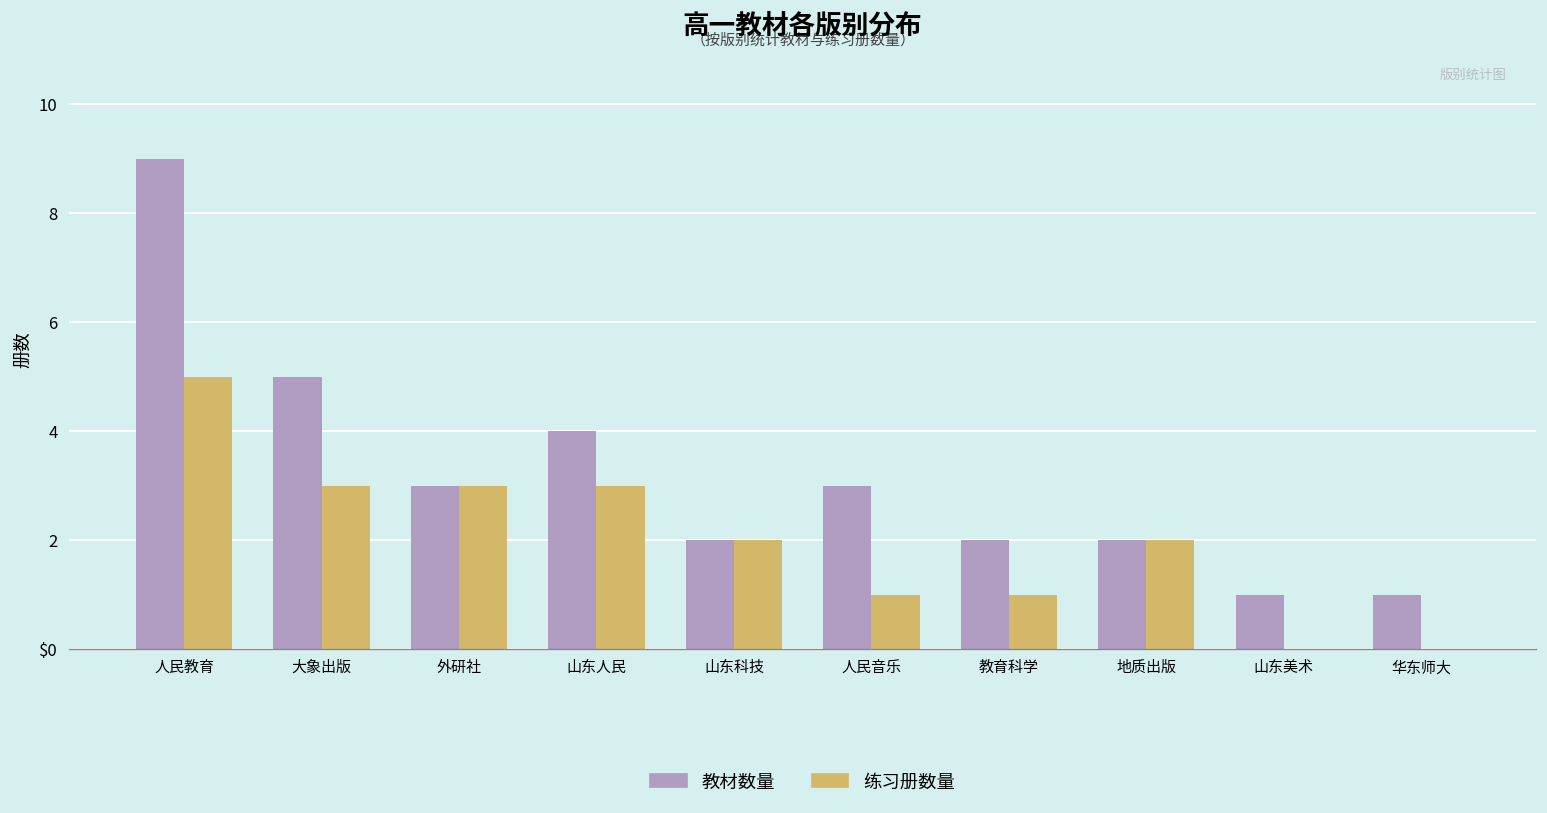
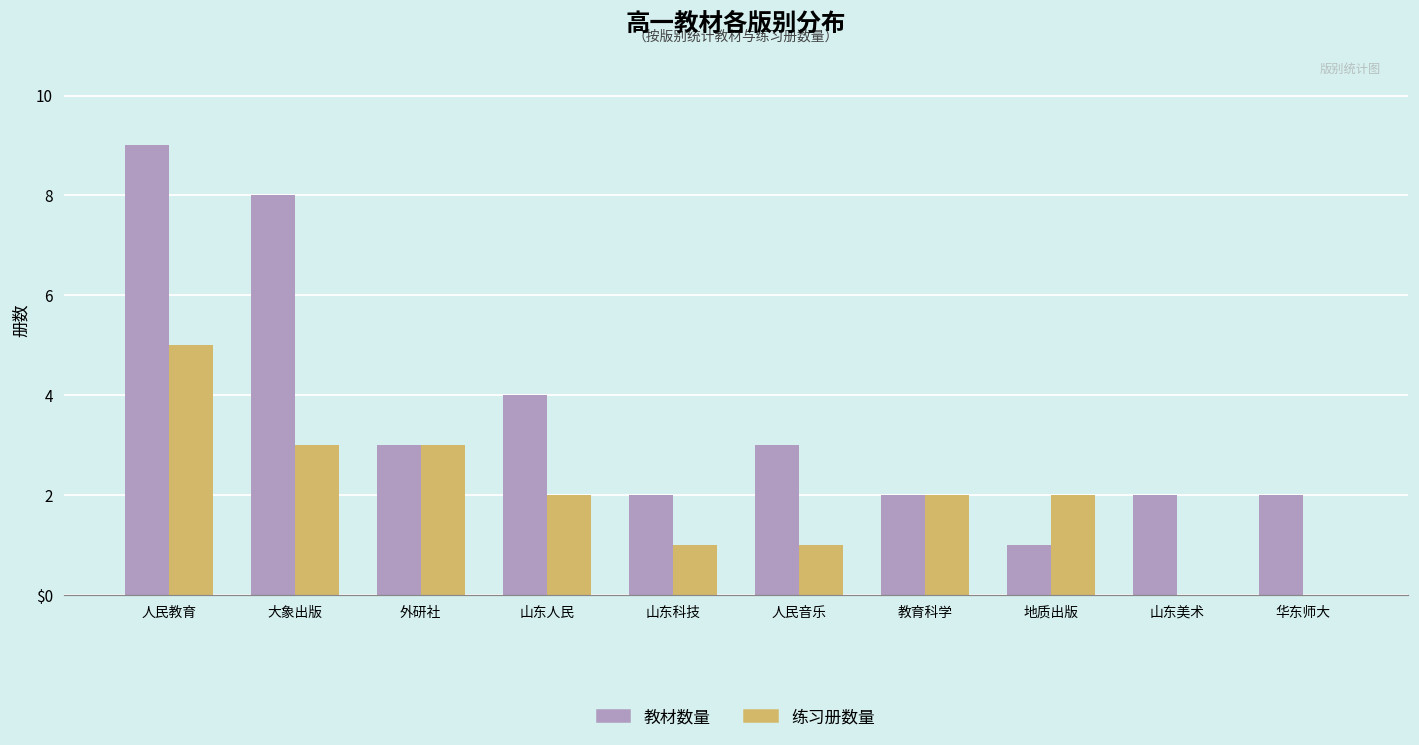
  {
    "教材数量": {
      "人民教育": 9,
-     "大象出版": 5,
+     "大象出版": 8,
      "外研社": 3,
      "山东人民": 4,
      "山东科技": 2,
      "人民音乐": 3,
      "教育科学": 2,
-     "地质出版": 2,
-     "山东美术": 1,
-     "华东师大": 1
+     "地质出版": 1,
+     "山东美术": 2,
+     "华东师大": 2
    },
    "练习册数量": {
      "人民教育": 5,
      "大象出版": 3,
      "外研社": 3,
-     "山东人民": 3,
-     "山东科技": 2,
+     "山东人民": 2,
+     "山东科技": 1,
      "人民音乐": 1,
-     "教育科学": 1,
+     "教育科学": 2,
      "地质出版": 2,
      "山东美术": 0,
      "华东师大": 0
    }
  }
